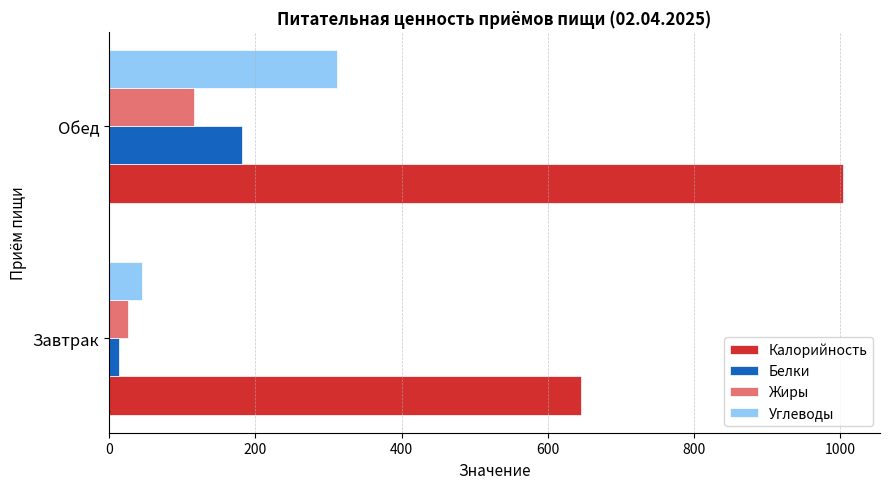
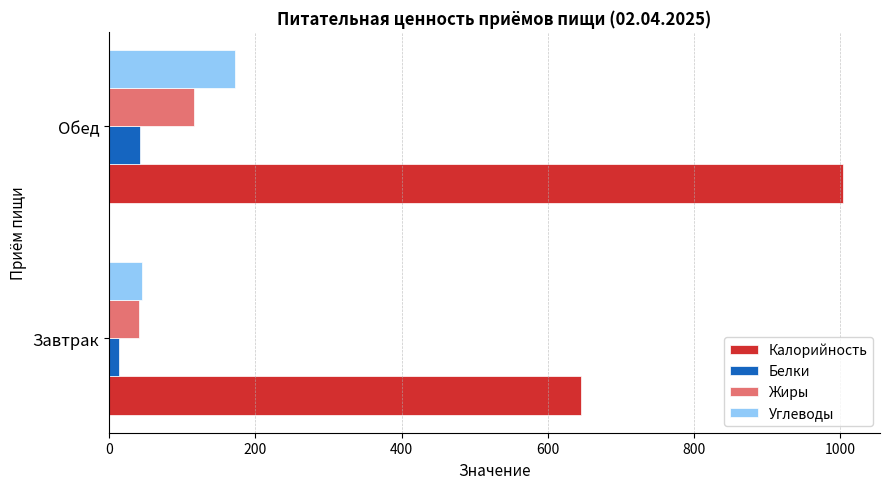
  {
    "Калорийность": {
      "Обед": 1000,
      "Завтрак": 650
    },
    "Белки": {
-     "Обед": 180,
+     "Обед": 40,
      "Завтрак": 10
    },
    "Жиры": {
      "Обед": 120,
-     "Завтрак": 30
+     "Завтрак": 40
    },
    "Углеводы": {
-     "Обед": 310,
+     "Обед": 170,
      "Завтрак": 50
    }
  }
